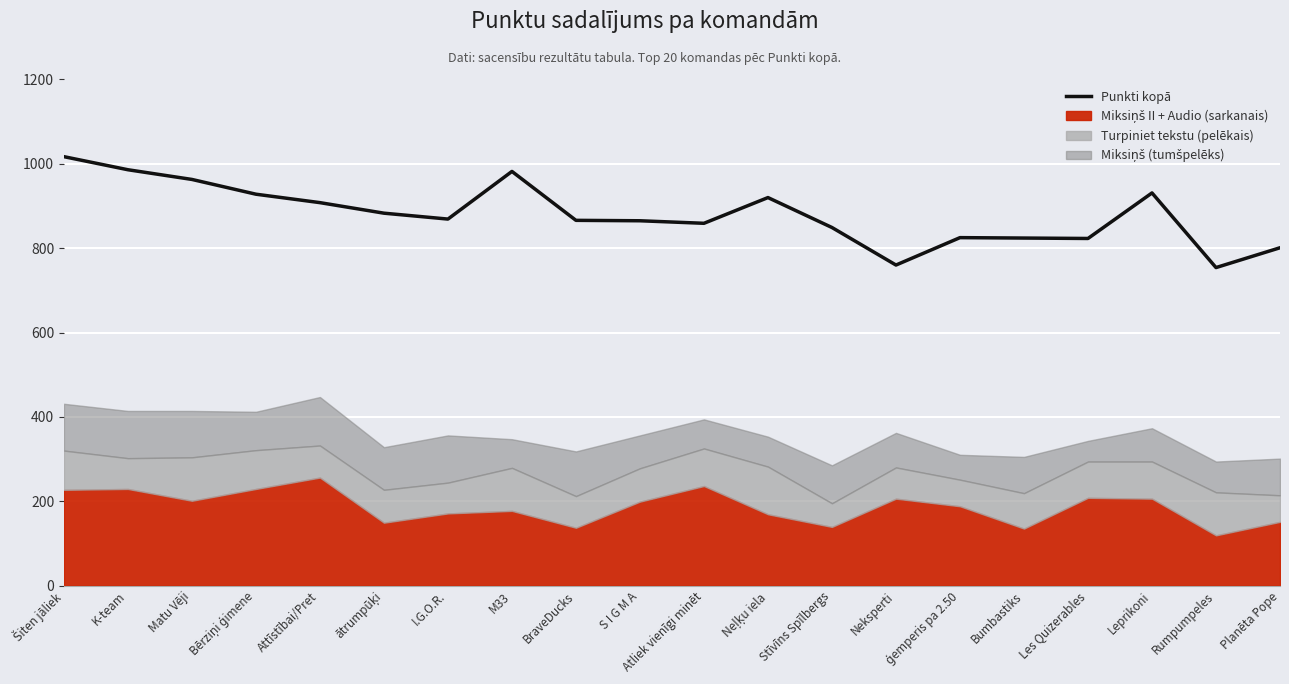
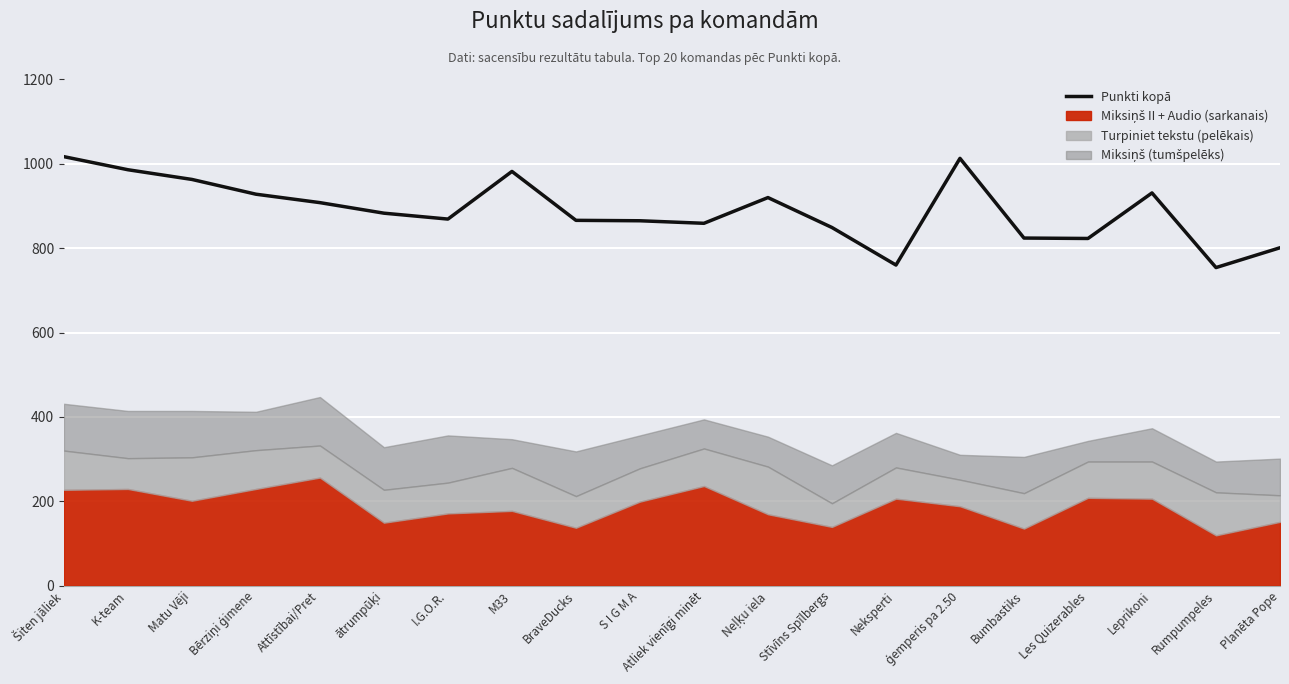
  {
    "Punkti kopā": {
      "Šiten jāliek": 1020,
      "K-team": 990,
      "Matu Vēji": 960,
      "Bērziņi ģimene": 930,
      "Attīstībai/Pret": 910,
      "ātrumpūķi": 880,
      "I.G.O.R.": 870,
      "M33": 980,
      "BraveDucks": 870,
      "S I G M A": 870,
      "Atliek vienīgi minēt": 860,
      "Neļķu iela": 920,
      "Stīvīns Spīlbergs": 850,
      "Neksperti": 760,
-     "ģemperis pa 2.50": 830,
+     "ģemperis pa 2.50": 1010,
      "Bumbastiks": 820,
      "Les Quizerables": 820,
      "Leprikoni": 930,
      "Rumpumpeles": 750,
      "Planēta Pope": 800
    }
  }
